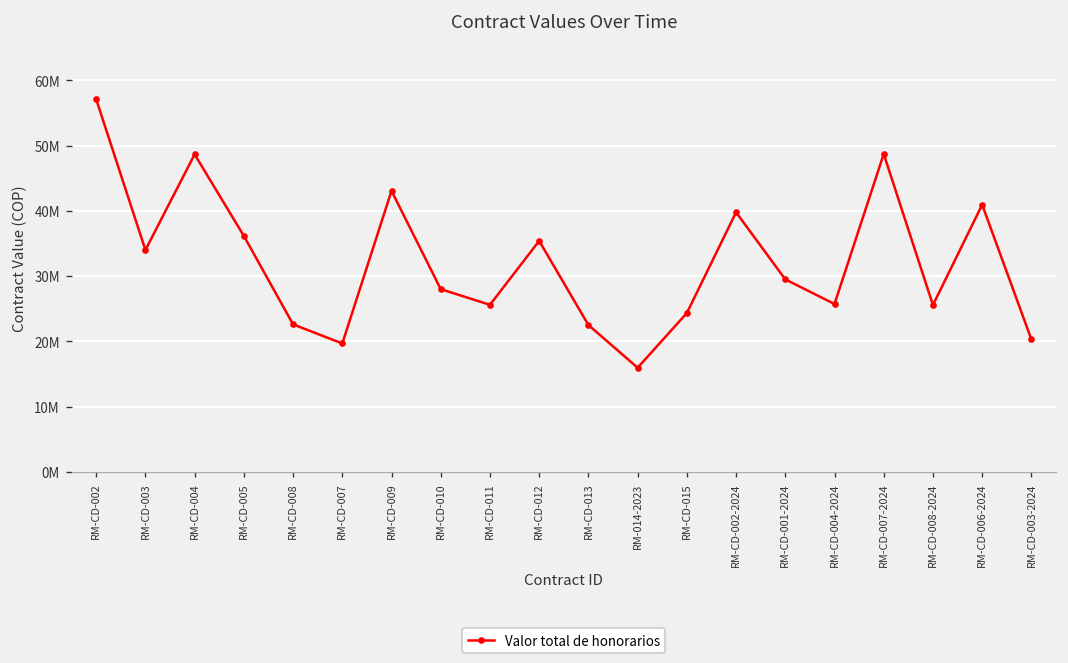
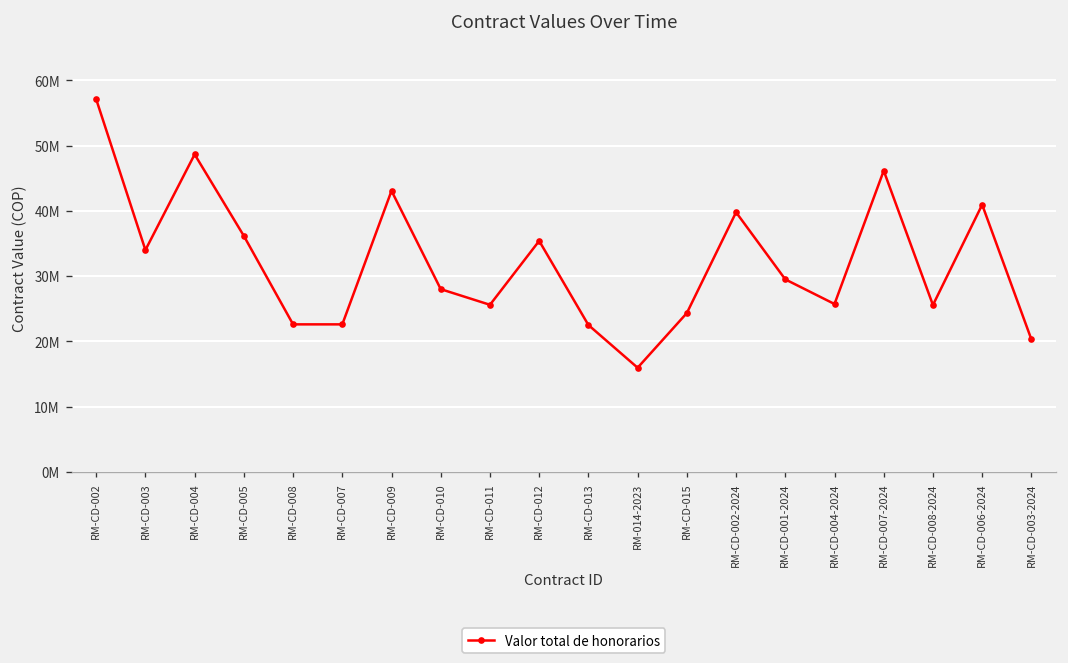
  {
    "RM-CD-002": 57000000,
    "RM-CD-003": 34000000,
    "RM-CD-004": 49000000,
    "RM-CD-005": 36000000,
    "RM-CD-008": 23000000,
-   "RM-CD-007": 20000000,
+   "RM-CD-007": 23000000,
    "RM-CD-009": 43000000,
    "RM-CD-010": 28000000,
    "RM-CD-011": 26000000,
    "RM-CD-012": 35000000,
    "RM-CD-013": 23000000,
    "RM-014-2023": 16000000,
    "RM-CD-015": 24000000,
    "RM-CD-002-2024": 40000000,
    "RM-CD-001-2024": 30000000,
    "RM-CD-004-2024": 26000000,
-   "RM-CD-007-2024": 49000000,
+   "RM-CD-007-2024": 46000000,
    "RM-CD-008-2024": 26000000,
    "RM-CD-006-2024": 41000000,
    "RM-CD-003-2024": 20000000
  }
